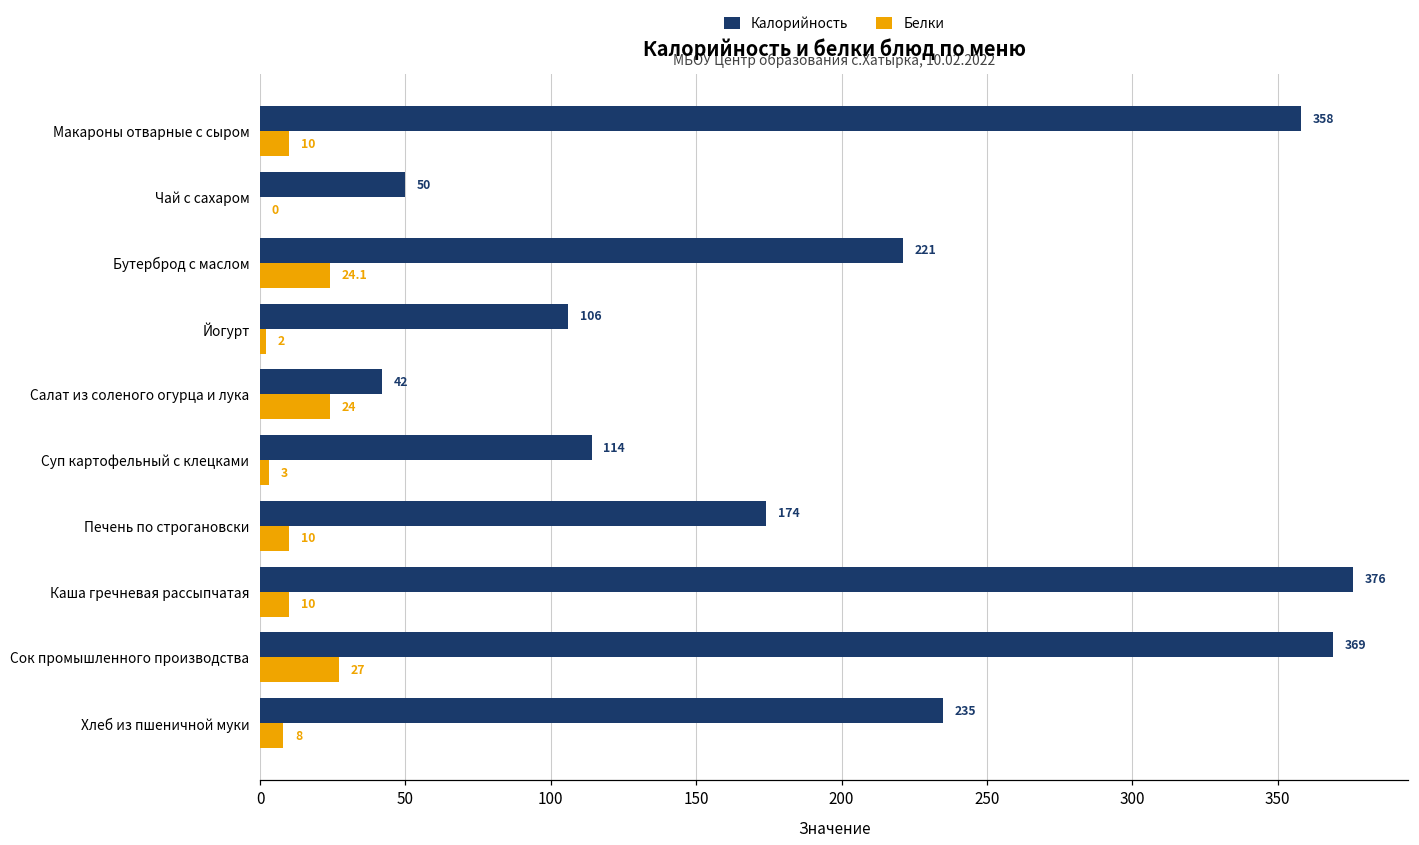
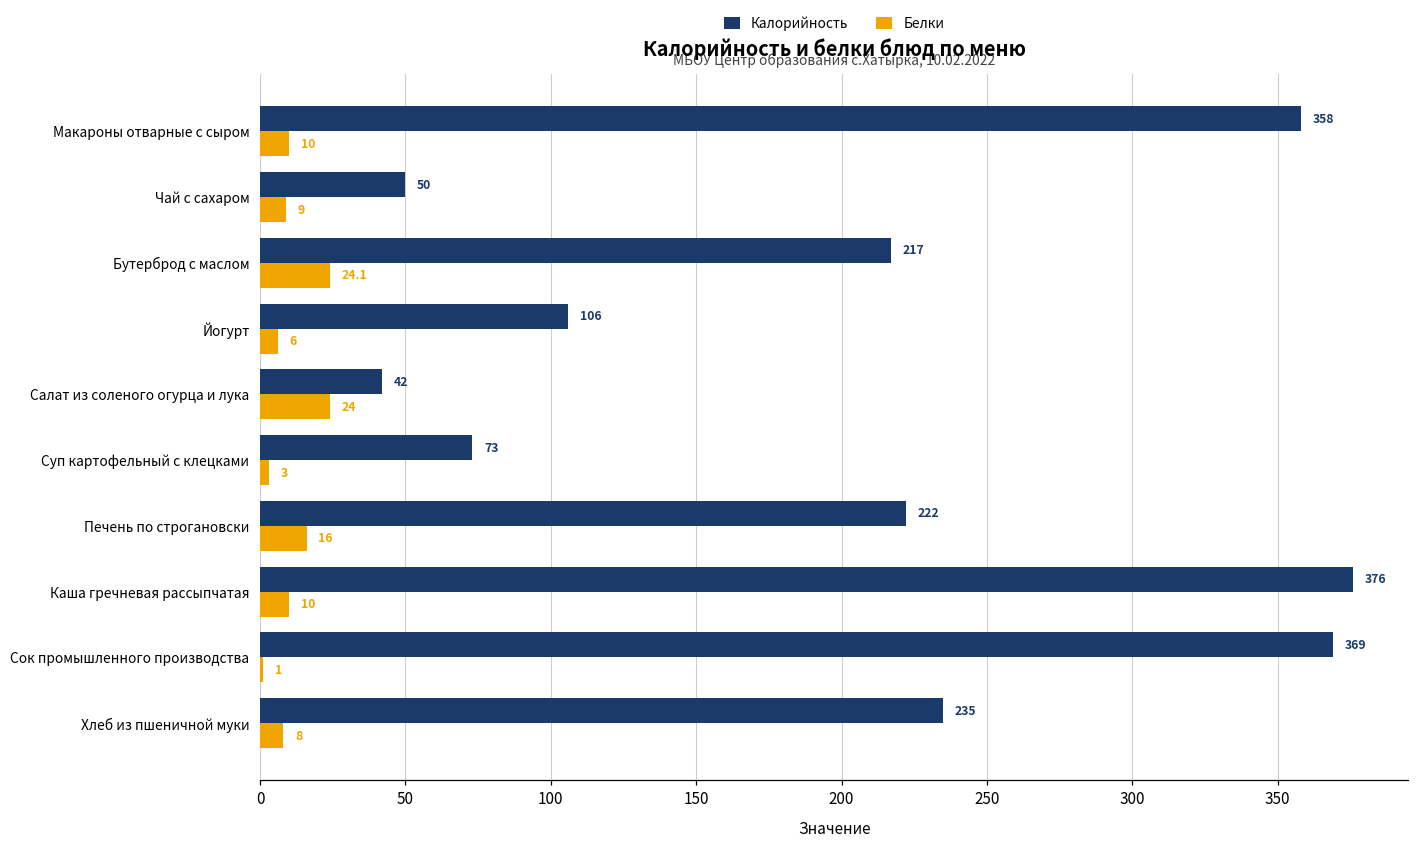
  {
    "Калорийность": {
      "Макароны отварные с сыром": 358,
      "Чай с сахаром": 50,
-     "Бутерброд с маслом": 221,
+     "Бутерброд с маслом": 217,
      "Йогурт": 106,
      "Салат из соленого огурца и лука": 42,
-     "Суп картофельный с клецками": 114,
-     "Печень по строгановски": 174,
+     "Суп картофельный с клецками": 73,
+     "Печень по строгановски": 222,
      "Каша гречневая рассыпчатая": 376,
      "Сок промышленного производства": 369,
      "Хлеб из пшеничной муки": 235
    },
    "Белки": {
      "Макароны отварные с сыром": 10,
-     "Чай с сахаром": 0,
+     "Чай с сахаром": 9,
      "Бутерброд с маслом": 24.1,
-     "Йогурт": 2,
+     "Йогурт": 6,
      "Салат из соленого огурца и лука": 24,
      "Суп картофельный с клецками": 3,
-     "Печень по строгановски": 10,
+     "Печень по строгановски": 16,
      "Каша гречневая рассыпчатая": 10,
-     "Сок промышленного производства": 27,
+     "Сок промышленного производства": 1,
      "Хлеб из пшеничной муки": 8
    }
  }
